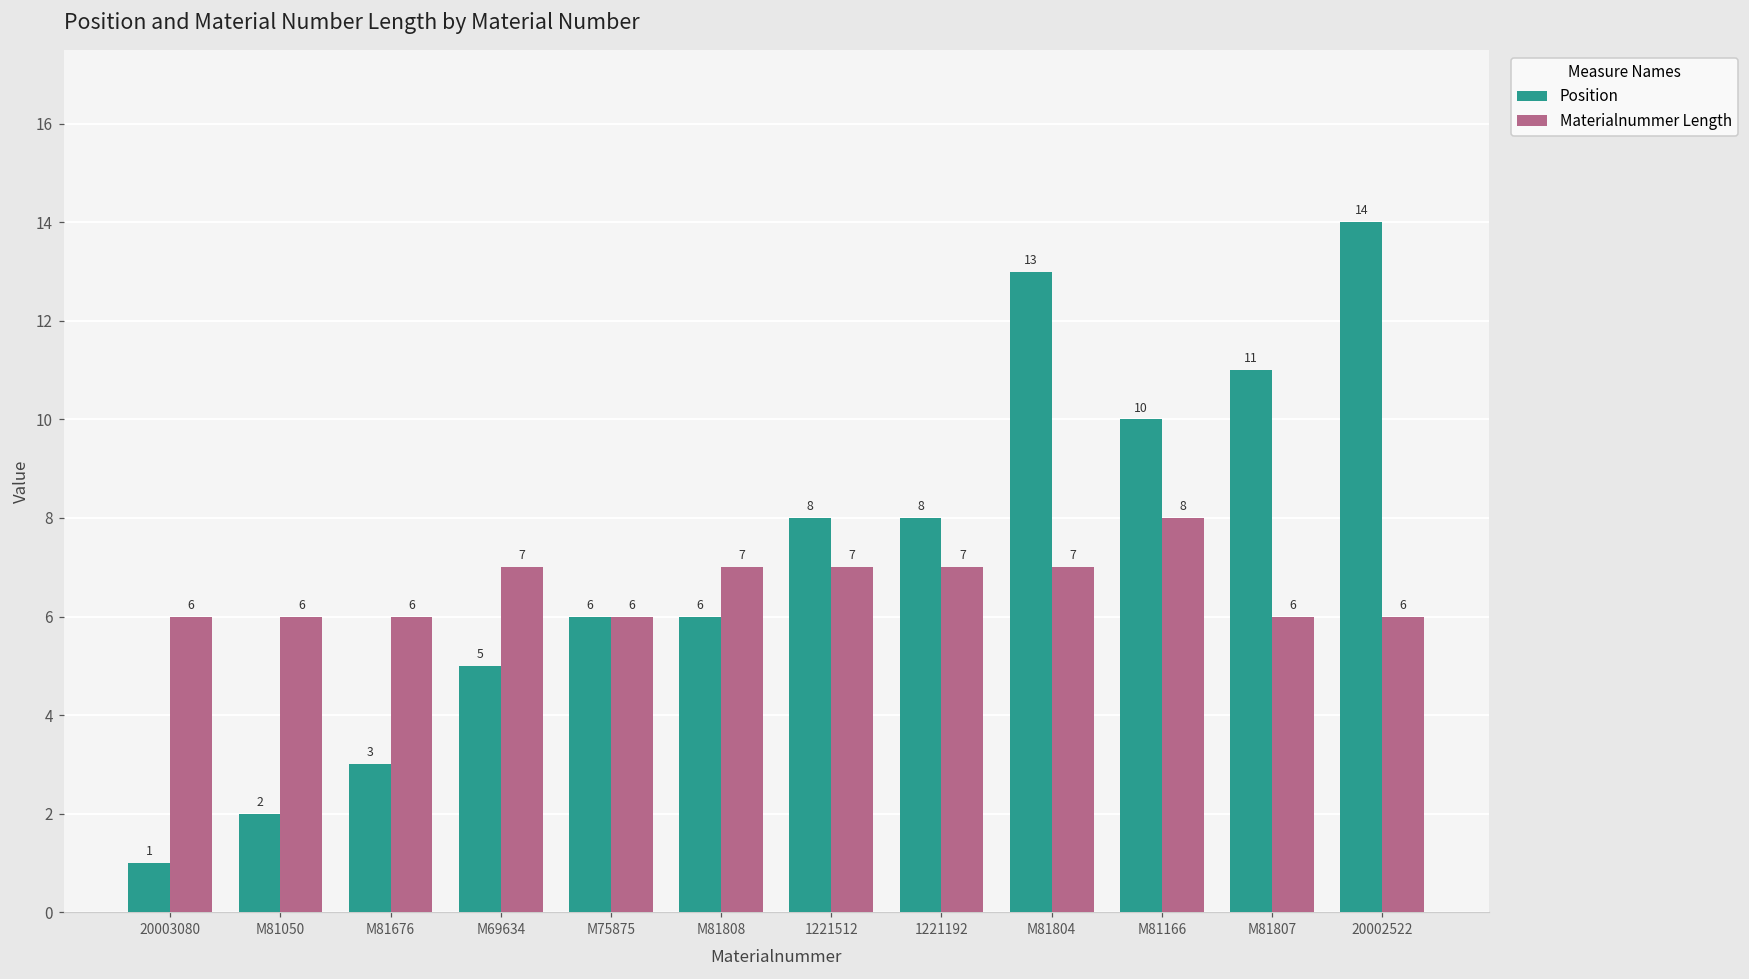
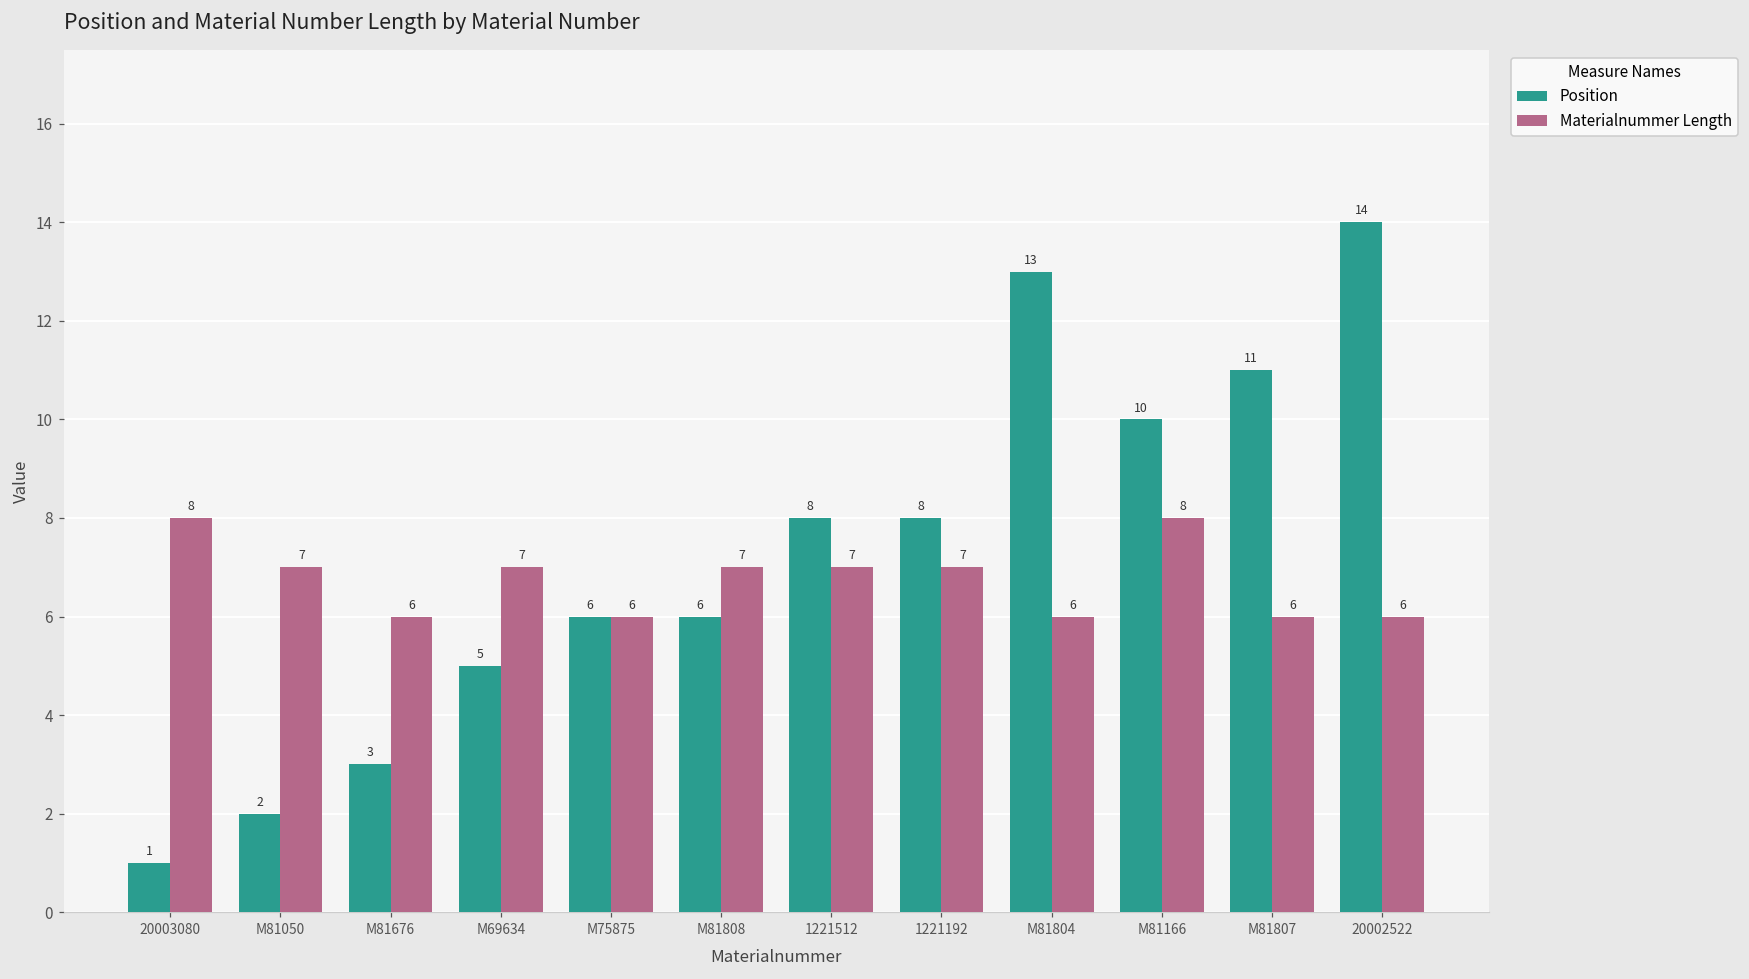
  {
    "Position": {
      "20003080": 1,
      "M81050": 2,
      "M81676": 3,
      "M69634": 5,
      "M75875": 6,
      "M81808": 6,
      "1221512": 8,
      "1221192": 8,
      "M81804": 13,
      "M81166": 10,
      "M81807": 11,
      "20002522": 14
    },
    "Materialnummer Length": {
-     "20003080": 6,
-     "M81050": 6,
+     "20003080": 8,
+     "M81050": 7,
      "M81676": 6,
      "M69634": 7,
      "M75875": 6,
      "M81808": 7,
      "1221512": 7,
      "1221192": 7,
-     "M81804": 7,
+     "M81804": 6,
      "M81166": 8,
      "M81807": 6,
      "20002522": 6
    }
  }
